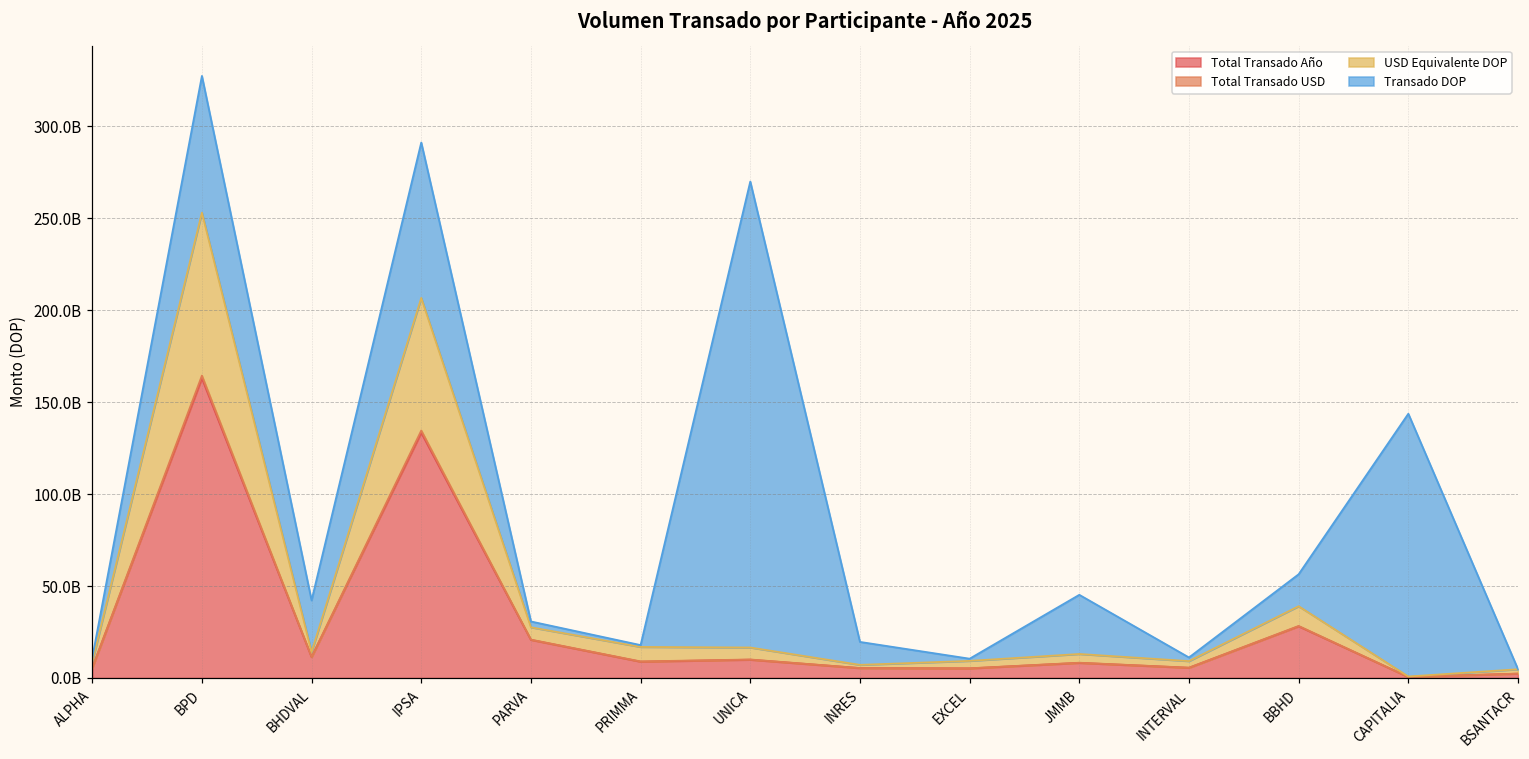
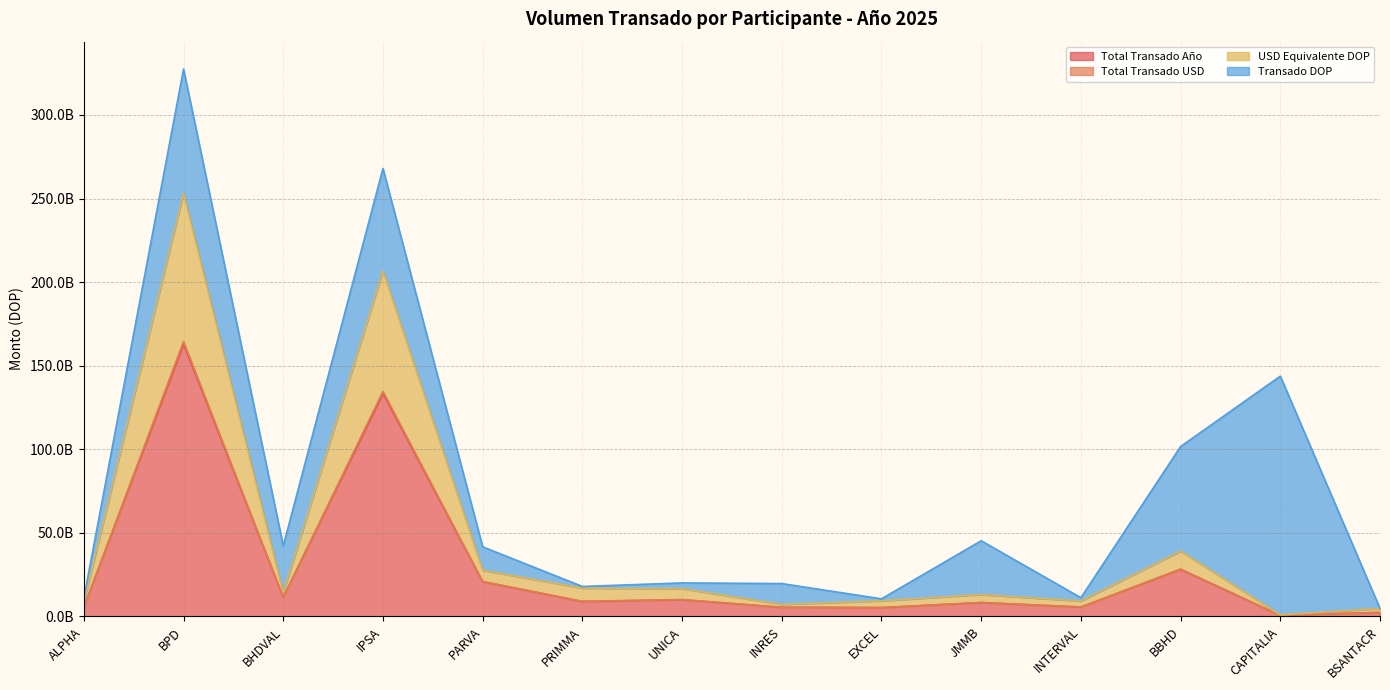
  {
    "Transado DOP": {
      "ALPHA": 2000000000,
      "BPD": 74000000000,
      "BHDVAL": 28000000000,
-     "IPSA": 85000000000,
-     "PARVA": 3000000000,
-     "UNICA": 253000000000,
+     "IPSA": 61000000000,
+     "PARVA": 14000000000,
+     "UNICA": 3000000000,
      "INRES": 12000000000,
      "JMMB": 32000000000,
      "INTERVAL": 2000000000,
-     "BBHD": 17000000000,
+     "BBHD": 63000000000,
      "CAPITALIA": 143000000000
    }
  }
